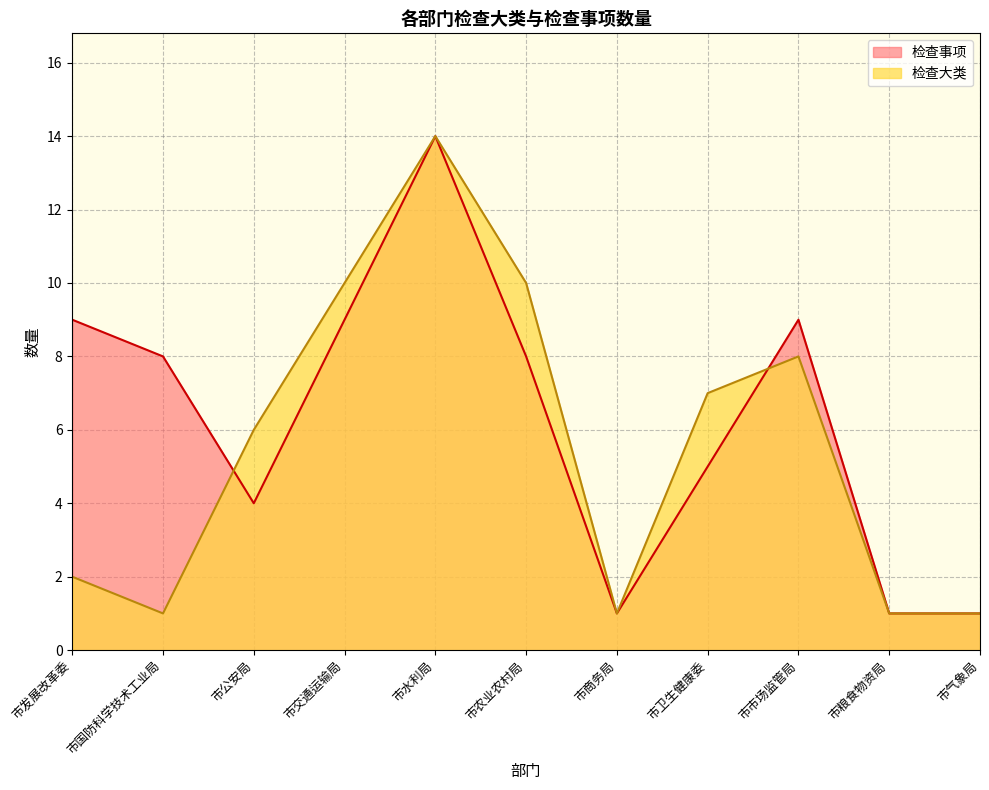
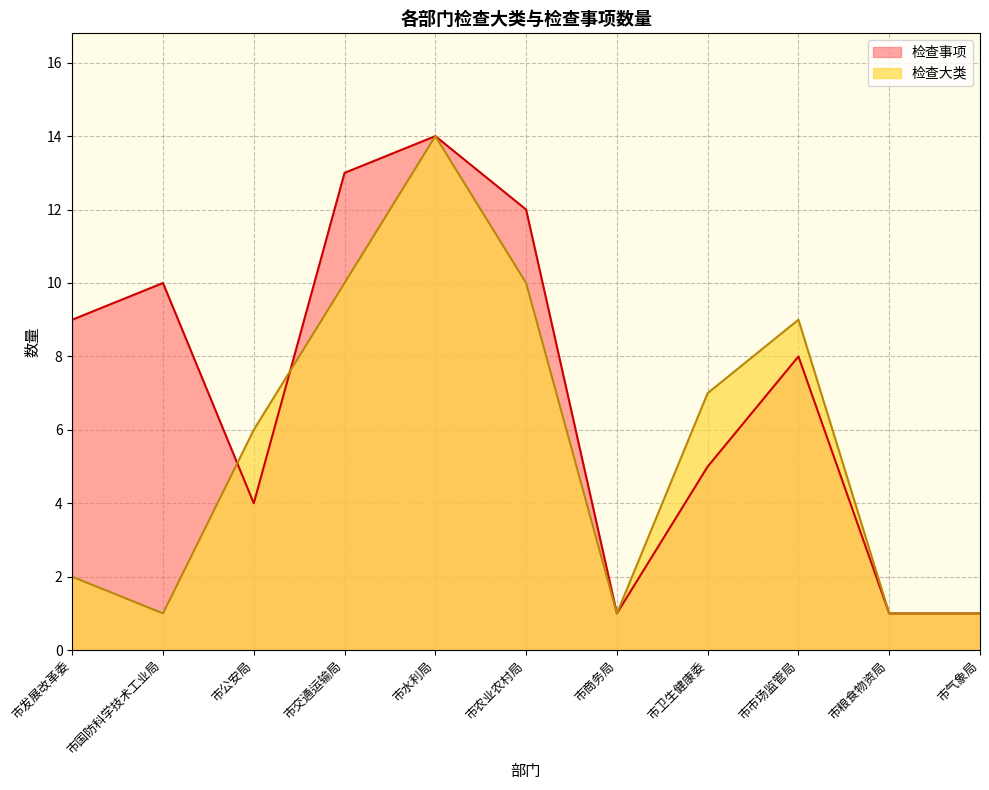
  {
    "检查事项": {
      "市发展改革委": 9,
-     "市国防科学技术工业局": 8,
+     "市国防科学技术工业局": 10,
      "市公安局": 4,
-     "市交通运输局": 9,
-     "市农业农村局": 8,
+     "市交通运输局": 13,
+     "市农业农村局": 12,
      "市卫生健康委": 5,
-     "市市场监管局": 9
+     "市市场监管局": 8
    },
    "检查大类": {
      "市发展改革委": 2,
      "市国防科学技术工业局": 1,
      "市公安局": 6,
      "市交通运输局": 10,
      "市农业农村局": 10,
      "市卫生健康委": 7,
-     "市市场监管局": 8
+     "市市场监管局": 9
    }
  }
